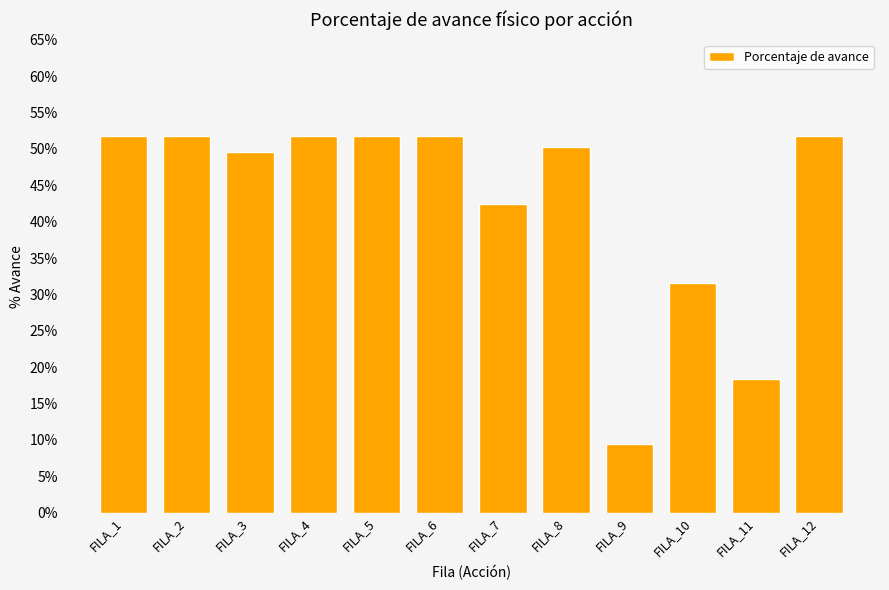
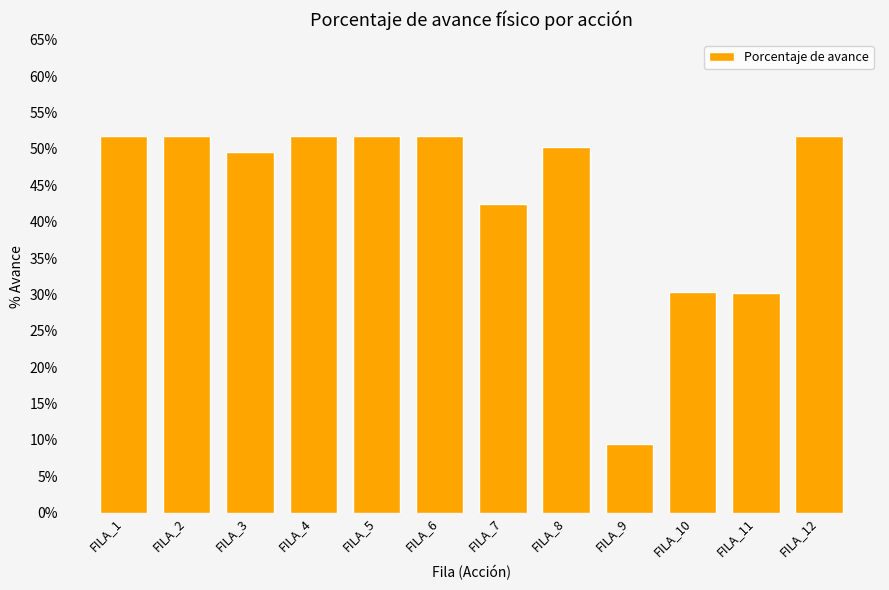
  {
    "FILA_1": "52%",
    "FILA_2": "52%",
    "FILA_3": "50%",
    "FILA_4": "52%",
    "FILA_5": "52%",
    "FILA_6": "52%",
    "FILA_7": "42%",
    "FILA_8": "50%",
    "FILA_9": "9%",
-   "FILA_10": "32%",
-   "FILA_11": "18%",
+   "FILA_10": "30%",
+   "FILA_11": "30%",
    "FILA_12": "52%"
  }
